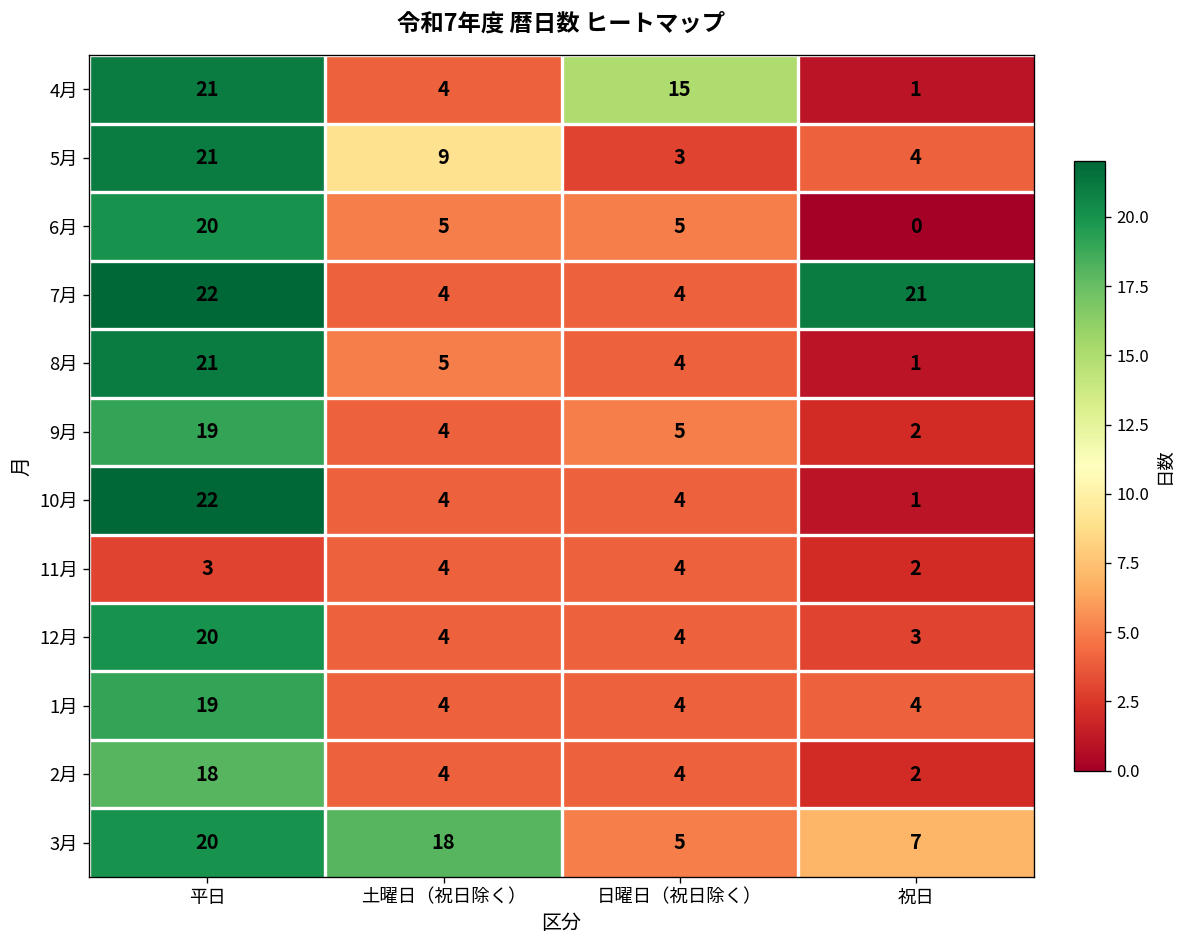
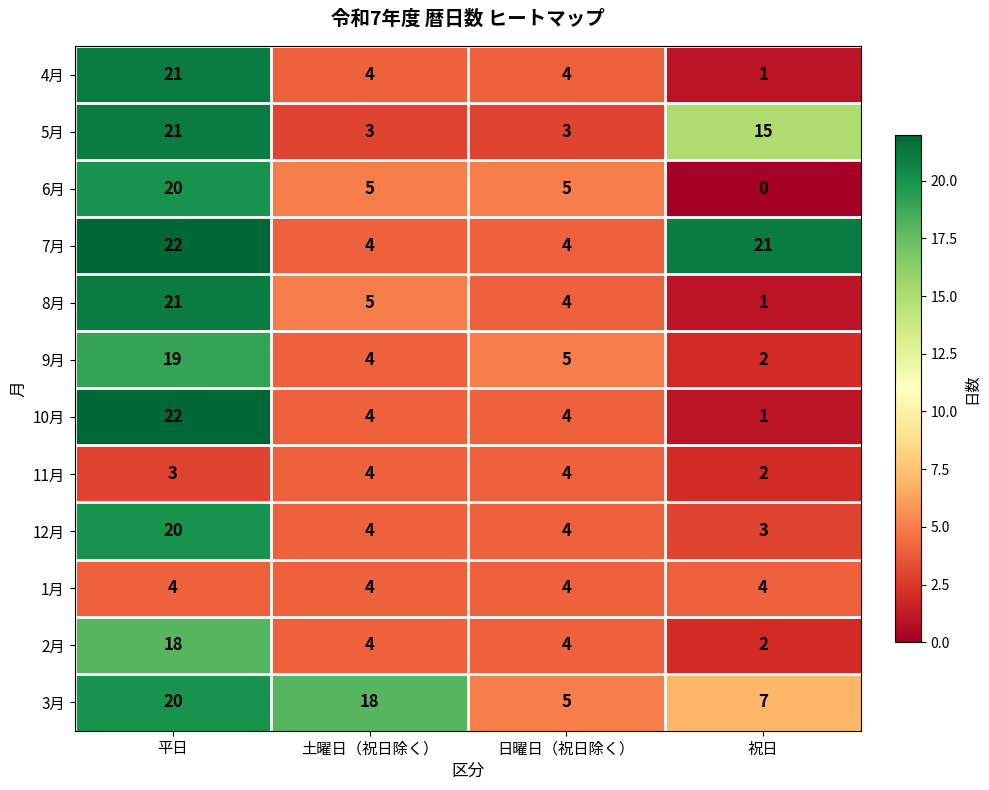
  {
    "4月": {
      "平日": 21,
      "土曜日（祝日除く）": 4,
-     "日曜日（祝日除く）": 15,
+     "日曜日（祝日除く）": 4,
      "祝日": 1
    },
    "5月": {
      "平日": 21,
-     "土曜日（祝日除く）": 9,
+     "土曜日（祝日除く）": 3,
      "日曜日（祝日除く）": 3,
-     "祝日": 4
+     "祝日": 15
    },
    "6月": {
      "平日": 20,
      "土曜日（祝日除く）": 5,
      "日曜日（祝日除く）": 5,
      "祝日": 0
    },
    "7月": {
      "平日": 22,
      "土曜日（祝日除く）": 4,
      "日曜日（祝日除く）": 4,
      "祝日": 21
    },
    "8月": {
      "平日": 21,
      "土曜日（祝日除く）": 5,
      "日曜日（祝日除く）": 4,
      "祝日": 1
    },
    "9月": {
      "平日": 19,
      "土曜日（祝日除く）": 4,
      "日曜日（祝日除く）": 5,
      "祝日": 2
    },
    "10月": {
      "平日": 22,
      "土曜日（祝日除く）": 4,
      "日曜日（祝日除く）": 4,
      "祝日": 1
    },
    "11月": {
      "平日": 3,
      "土曜日（祝日除く）": 4,
      "日曜日（祝日除く）": 4,
      "祝日": 2
    },
    "12月": {
      "平日": 20,
      "土曜日（祝日除く）": 4,
      "日曜日（祝日除く）": 4,
      "祝日": 3
    },
    "1月": {
-     "平日": 19,
+     "平日": 4,
      "土曜日（祝日除く）": 4,
      "日曜日（祝日除く）": 4,
      "祝日": 4
    },
    "2月": {
      "平日": 18,
      "土曜日（祝日除く）": 4,
      "日曜日（祝日除く）": 4,
      "祝日": 2
    },
    "3月": {
      "平日": 20,
      "土曜日（祝日除く）": 18,
      "日曜日（祝日除く）": 5,
      "祝日": 7
    }
  }
